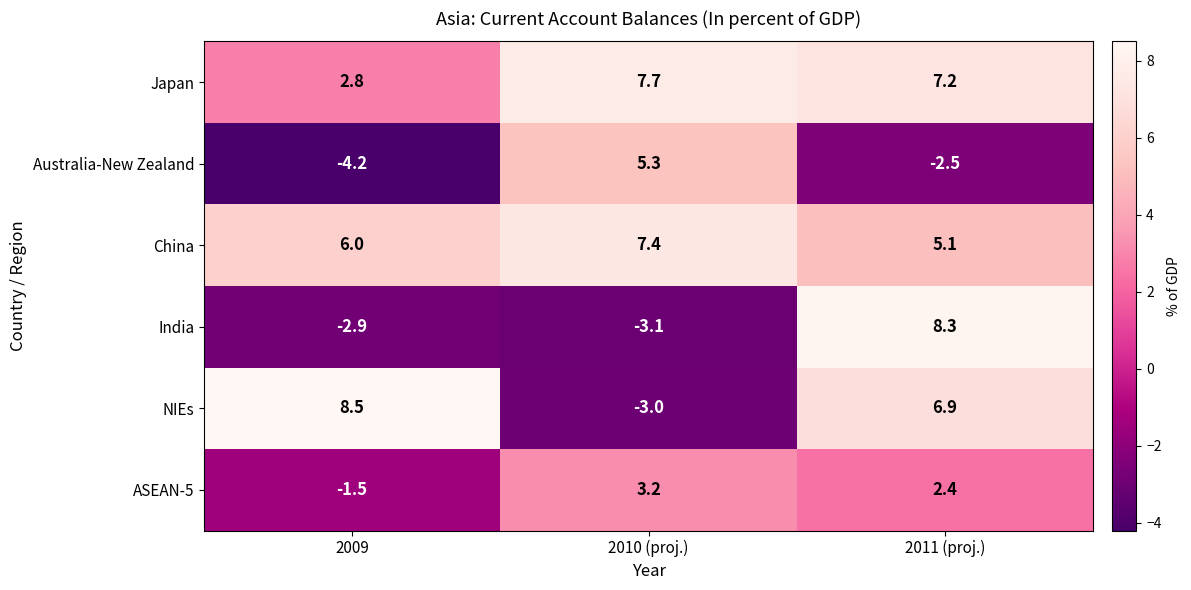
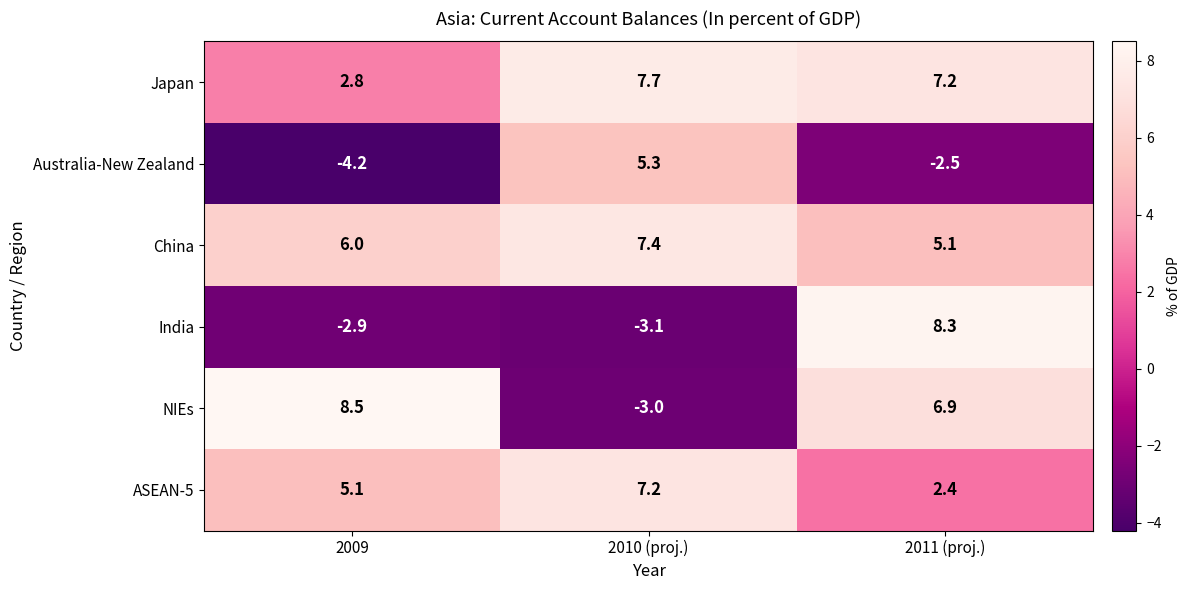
  {
    "Japan": {
      "2009": 2.8,
      "2010 (proj.)": 7.7,
      "2011 (proj.)": 7.2
    },
    "Australia-New Zealand": {
      "2009": -4.2,
      "2010 (proj.)": 5.3,
      "2011 (proj.)": -2.5
    },
    "China": {
      "2009": 6.0,
      "2010 (proj.)": 7.4,
      "2011 (proj.)": 5.1
    },
    "India": {
      "2009": -2.9,
      "2010 (proj.)": -3.1,
      "2011 (proj.)": 8.3
    },
    "NIEs": {
      "2009": 8.5,
      "2010 (proj.)": -3.0,
      "2011 (proj.)": 6.9
    },
    "ASEAN-5": {
-     "2009": -1.5,
-     "2010 (proj.)": 3.2,
+     "2009": 5.1,
+     "2010 (proj.)": 7.2,
      "2011 (proj.)": 2.4
    }
  }
